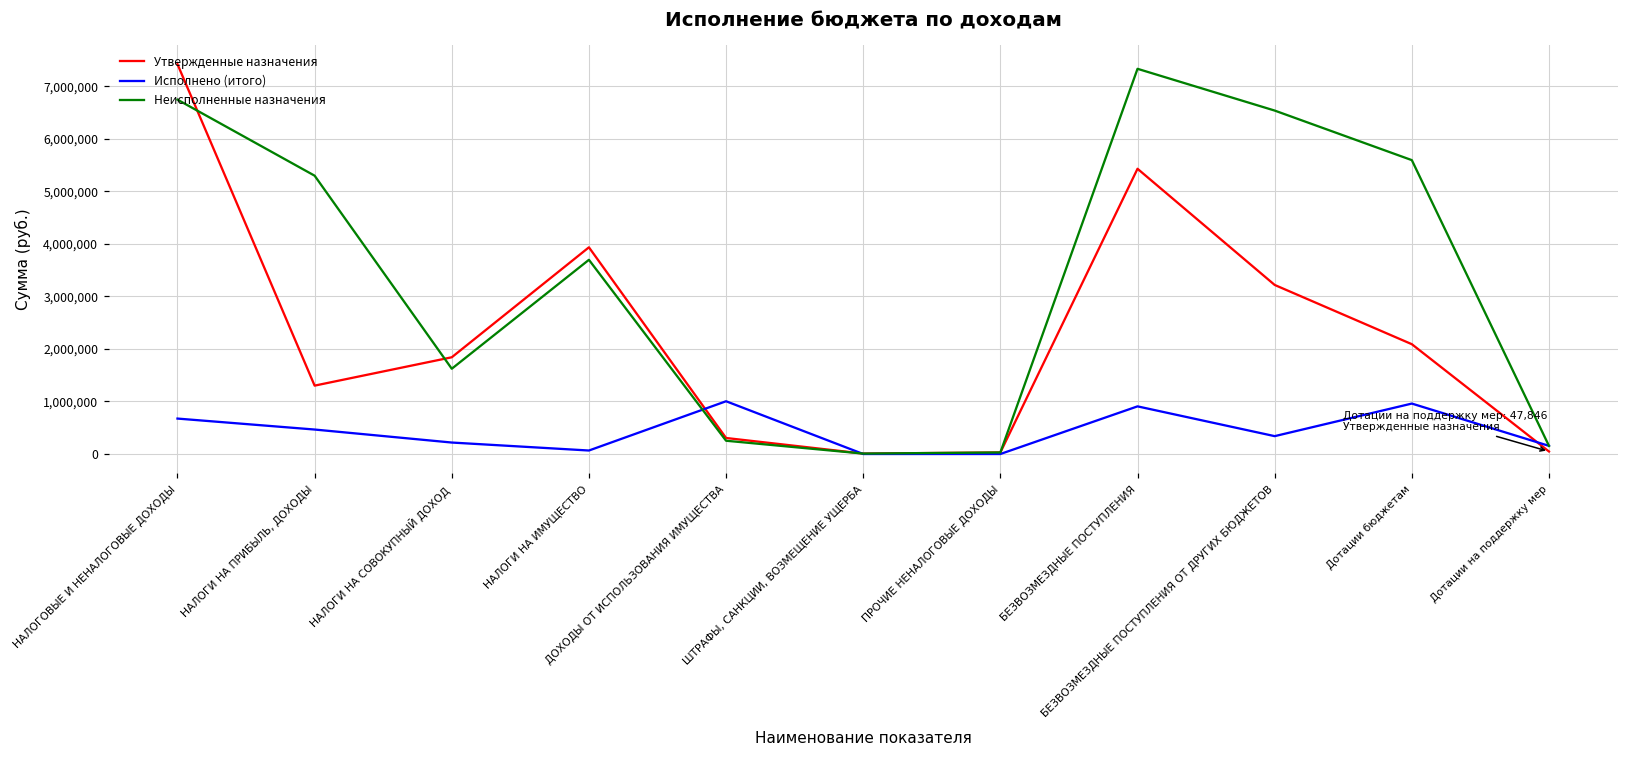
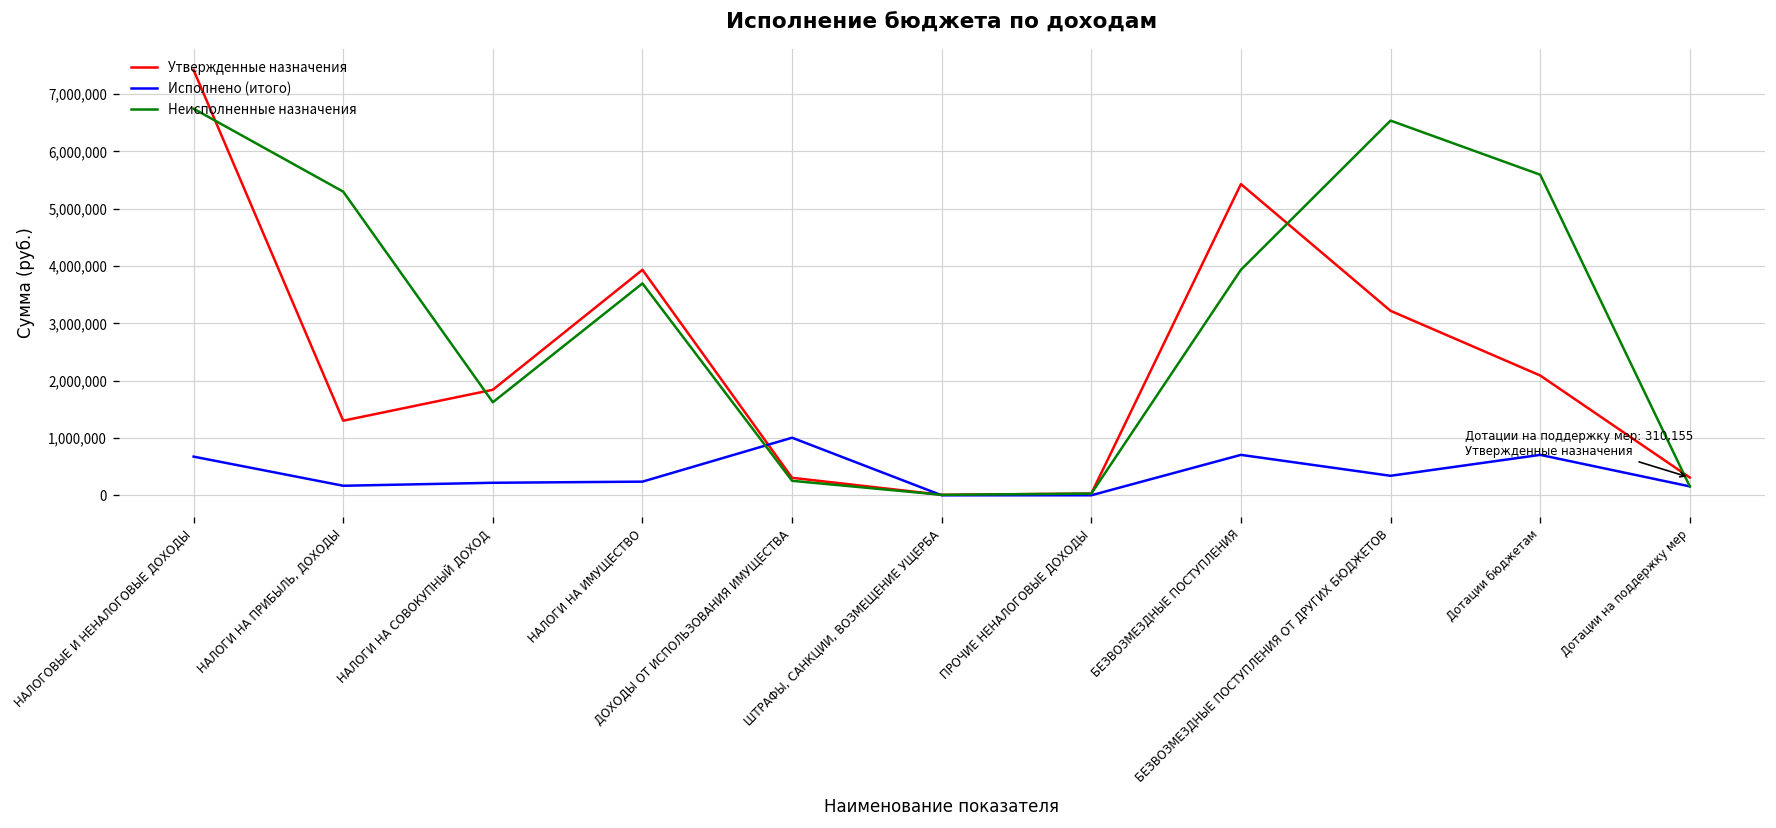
  {
    "Утвержденные назначения": {
-     "Дотации на поддержку мер": "47,846"
+     "Дотации на поддержку мер": "310,155"
    },
    "Исполнено (итого)": {
      "НАЛОГОВЫЕ И НЕНАЛОГОВЫЕ ДОХОДЫ": "700,000",
-     "НАЛОГИ НА ПРИБЫЛЬ, ДОХОДЫ": "500,000",
+     "НАЛОГИ НА ПРИБЫЛЬ, ДОХОДЫ": "200,000",
      "НАЛОГИ НА СОВОКУПНЫЙ ДОХОД": "200,000",
-     "НАЛОГИ НА ИМУЩЕСТВО": "100,000",
+     "НАЛОГИ НА ИМУЩЕСТВО": "200,000",
      "ДОХОДЫ ОТ ИСПОЛЬЗОВАНИЯ ИМУЩЕСТВА": "1,000,000",
-     "БЕЗВОЗМЕЗДНЫЕ ПОСТУПЛЕНИЯ": "900,000",
+     "БЕЗВОЗМЕЗДНЫЕ ПОСТУПЛЕНИЯ": "700,000",
      "БЕЗВОЗМЕЗДНЫЕ ПОСТУПЛЕНИЯ ОТ ДРУГИХ БЮДЖЕТОВ": "300,000",
-     "Дотации бюджетам": "1,000,000"
+     "Дотации бюджетам": "700,000"
    },
    "Неисполненные назначения": {
      "НАЛОГОВЫЕ И НЕНАЛОГОВЫЕ ДОХОДЫ": "6,700,000",
      "НАЛОГИ НА ПРИБЫЛЬ, ДОХОДЫ": "5,300,000",
      "НАЛОГИ НА СОВОКУПНЫЙ ДОХОД": "1,600,000",
      "НАЛОГИ НА ИМУЩЕСТВО": "3,700,000",
-     "БЕЗВОЗМЕЗДНЫЕ ПОСТУПЛЕНИЯ": "7,300,000",
+     "БЕЗВОЗМЕЗДНЫЕ ПОСТУПЛЕНИЯ": "3,900,000",
      "БЕЗВОЗМЕЗДНЫЕ ПОСТУПЛЕНИЯ ОТ ДРУГИХ БЮДЖЕТОВ": "6,500,000",
      "Дотации бюджетам": "5,600,000"
    }
  }
